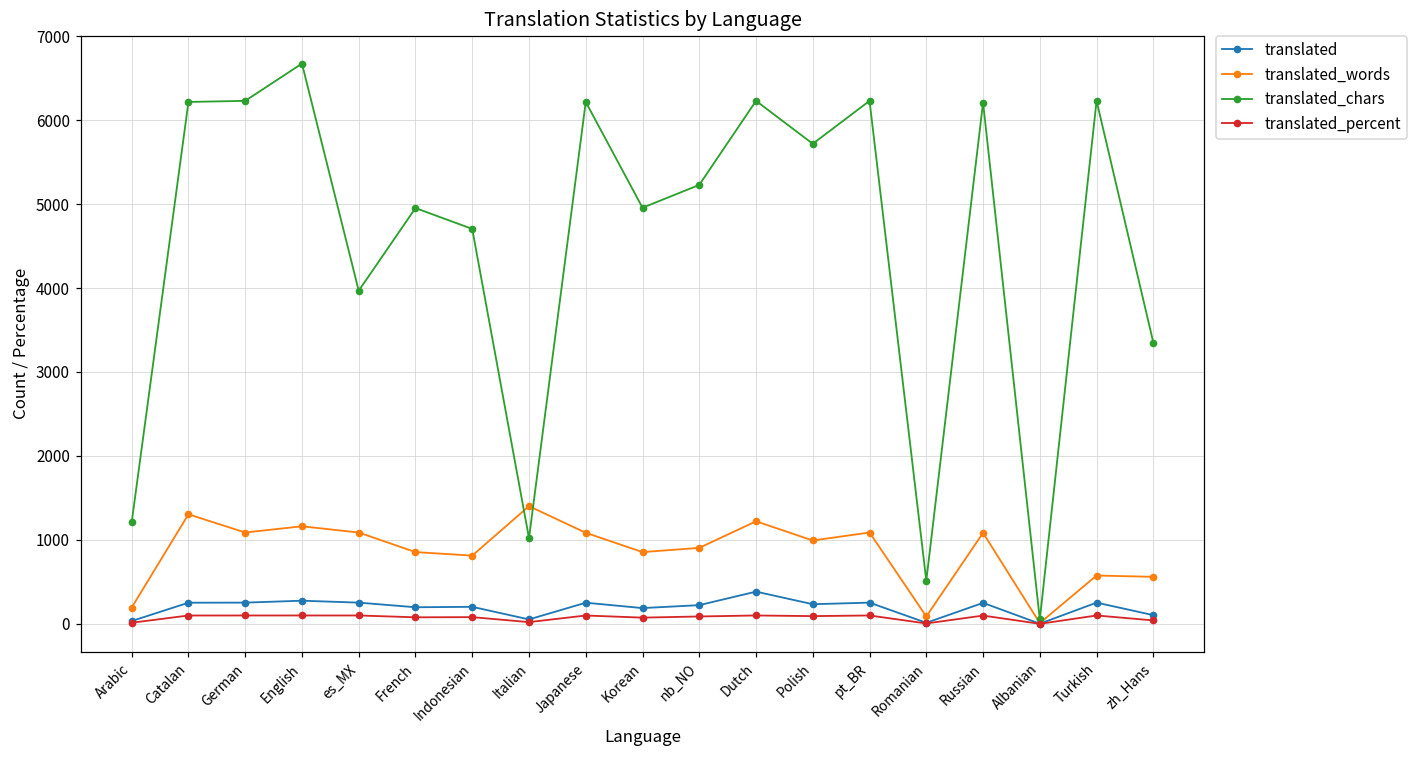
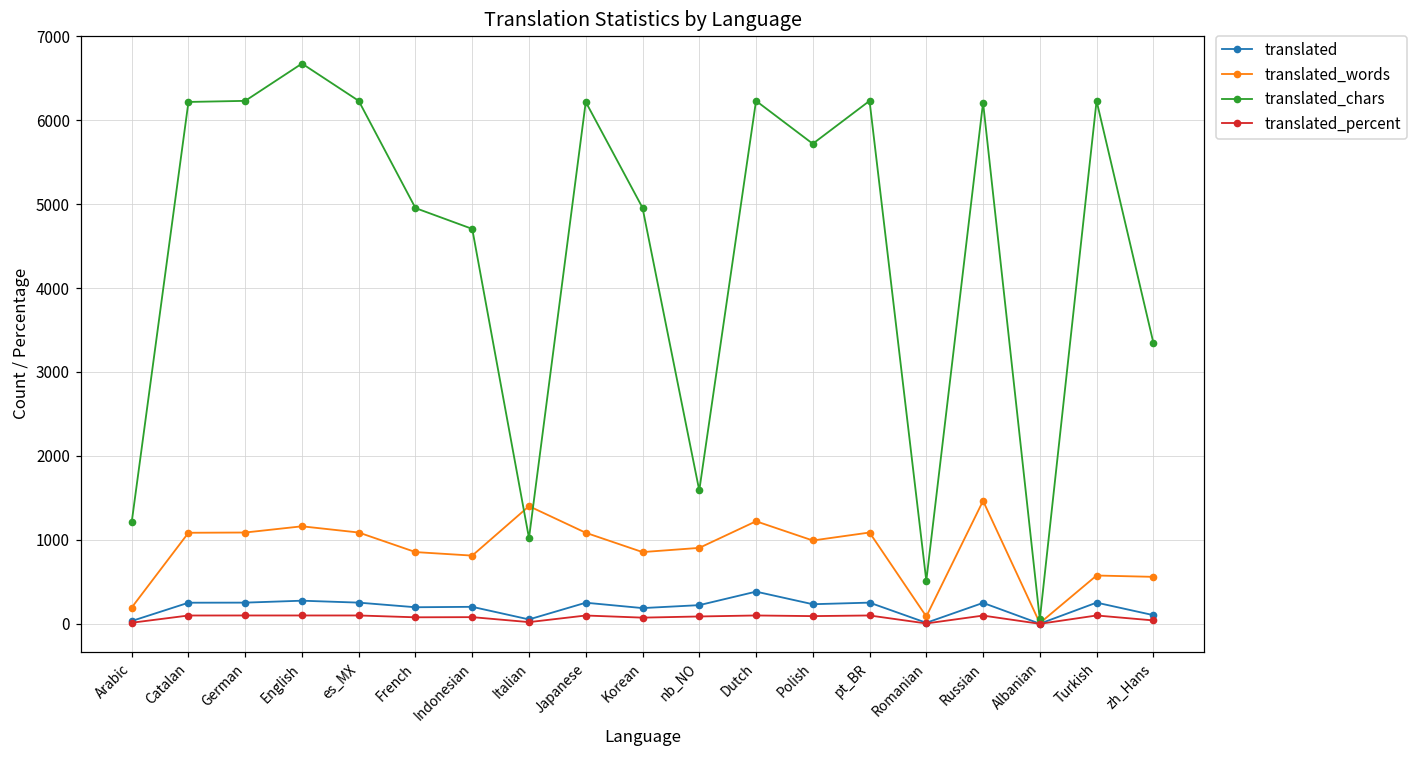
  {
    "translated": {
      "Catalan": 300,
      "German": 300,
      "English": 300,
      "es_MX": 300,
      "French": 200,
      "Indonesian": 200,
      "Japanese": 300,
      "Korean": 200,
      "nb_NO": 200,
      "Dutch": 400,
      "Polish": 200,
      "pt_BR": 300,
      "Russian": 300,
      "Turkish": 300,
      "zh_Hans": 100
    },
    "translated_words": {
      "Arabic": 200,
-     "Catalan": 1300,
+     "Catalan": 1100,
      "German": 1100,
      "English": 1200,
      "es_MX": 1100,
      "French": 900,
      "Indonesian": 800,
      "Italian": 1400,
      "Japanese": 1100,
      "Korean": 900,
      "nb_NO": 900,
      "Dutch": 1200,
      "Polish": 1000,
      "pt_BR": 1100,
      "Romanian": 100,
-     "Russian": 1100,
+     "Russian": 1500,
      "Turkish": 600,
      "zh_Hans": 600
    },
    "translated_chars": {
      "Arabic": 1200,
      "Catalan": 6200,
      "German": 6200,
      "English": 6700,
-     "es_MX": 4000,
+     "es_MX": 6200,
      "French": 5000,
      "Indonesian": 4700,
      "Italian": 1000,
      "Japanese": 6200,
      "Korean": 5000,
-     "nb_NO": 5200,
+     "nb_NO": 1600,
      "Dutch": 6200,
      "Polish": 5700,
      "pt_BR": 6200,
      "Romanian": 500,
      "Russian": 6200,
      "Albanian": 100,
      "Turkish": 6200,
      "zh_Hans": 3400
    },
    "translated_percent": {
      "Catalan": 100,
      "German": 100,
      "English": 100,
      "es_MX": 100,
      "French": 100,
      "Indonesian": 100,
      "Japanese": 100,
      "Korean": 100,
      "nb_NO": 100,
      "Dutch": 100,
      "Polish": 100,
      "pt_BR": 100,
      "Russian": 100,
      "Turkish": 100,
      "zh_Hans": 0
    }
  }
